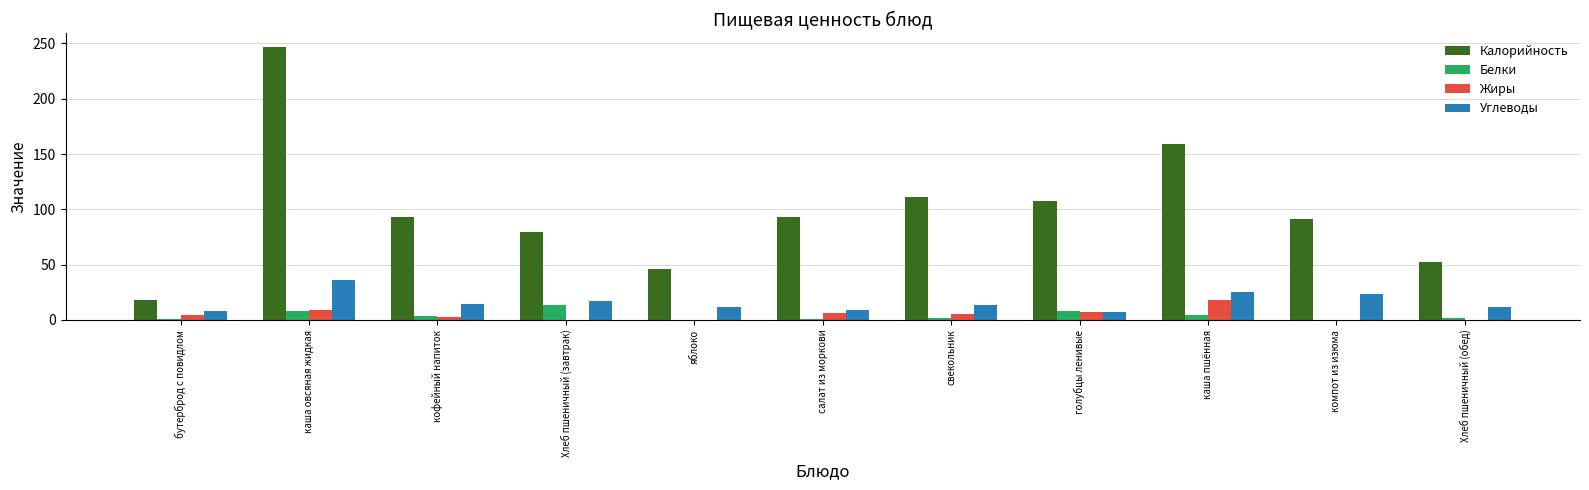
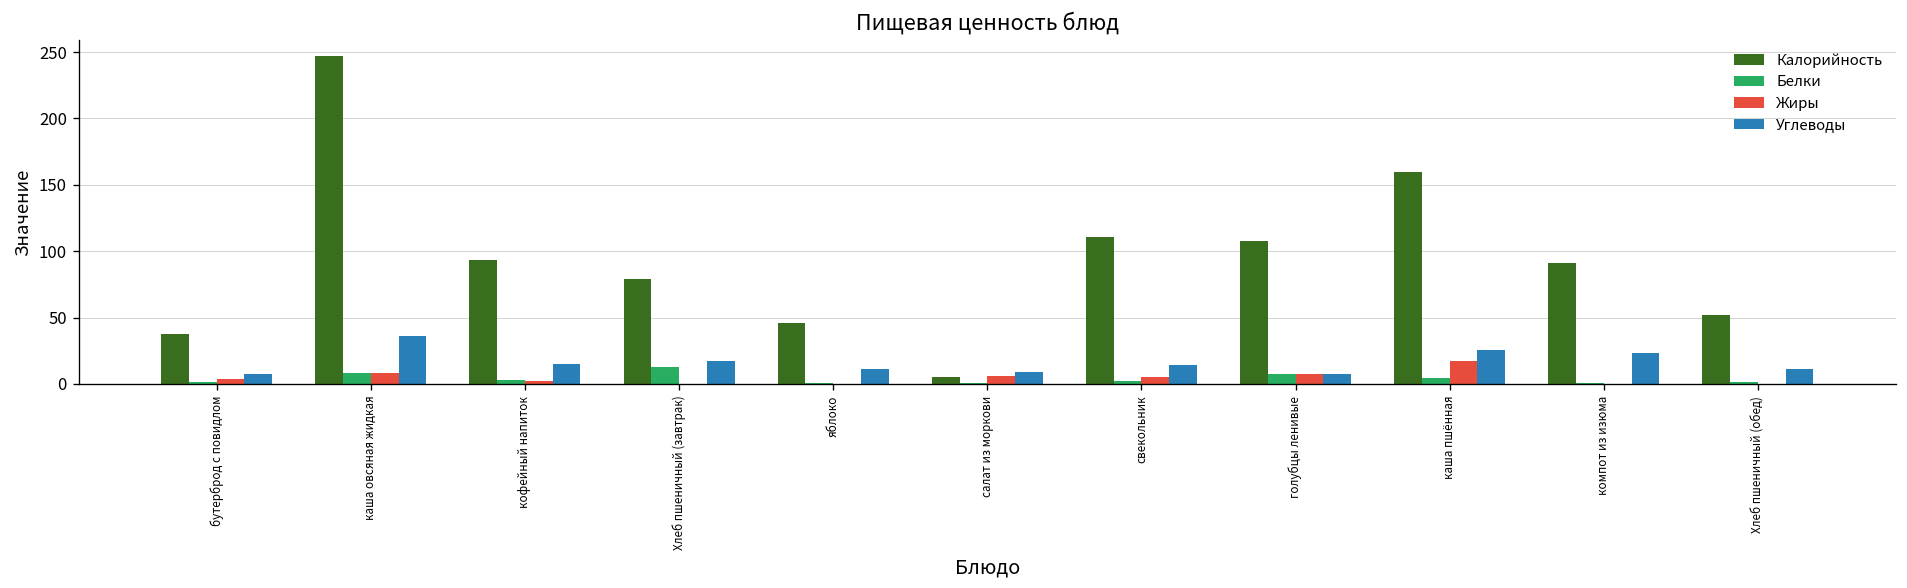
  {
    "Калорийность": {
-     "бутерброд с повидлом": 18,
+     "бутерброд с повидлом": 38,
      "каша овсяная жидкая": 247,
      "кофейный напиток": 93,
      "Хлеб пшеничный (завтрак)": 79,
      "яблоко": 46,
-     "салат из моркови": 93,
+     "салат из моркови": 5,
      "свекольник": 111,
      "голубцы ленивые": 108,
      "каша пшённая": 159,
      "компот из изюма": 91,
      "Хлеб пшеничный (обед)": 52
    },
    "Белки": {
      "каша овсяная жидкая": 8,
      "кофейный напиток": 3,
      "Хлеб пшеничный (завтрак)": 13,
      "голубцы ленивые": 8,
      "каша пшённая": 4
    },
    "Жиры": {
      "бутерброд с повидлом": 4,
      "каша овсяная жидкая": 9,
      "кофейный напиток": 3,
      "яблоко": 0,
      "салат из моркови": 6,
      "свекольник": 5,
      "голубцы ленивые": 7,
      "каша пшённая": 18,
      "компот из изюма": 0
    },
    "Углеводы": {
      "бутерброд с повидлом": 8,
      "каша овсяная жидкая": 36,
      "кофейный напиток": 15,
      "Хлеб пшеничный (завтрак)": 17,
      "яблоко": 11,
      "салат из моркови": 9,
      "свекольник": 14,
      "голубцы ленивые": 7,
      "каша пшённая": 26,
      "компот из изюма": 23,
      "Хлеб пшеничный (обед)": 11
    }
  }
